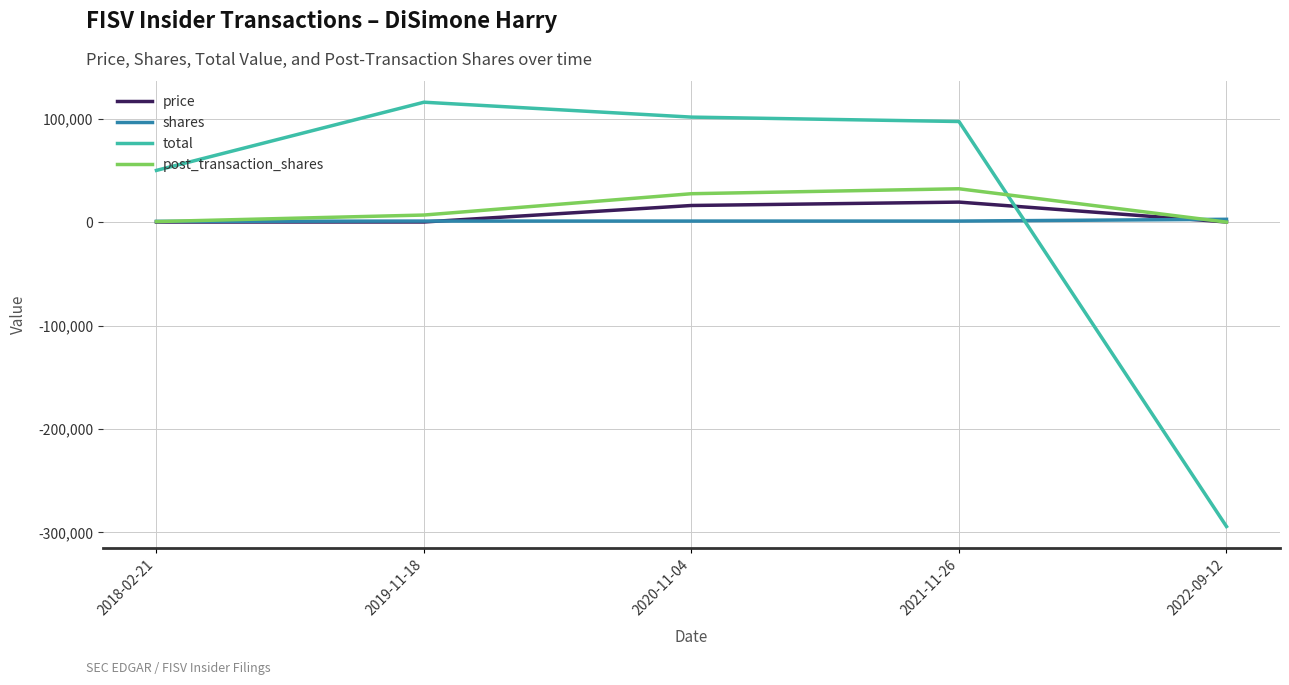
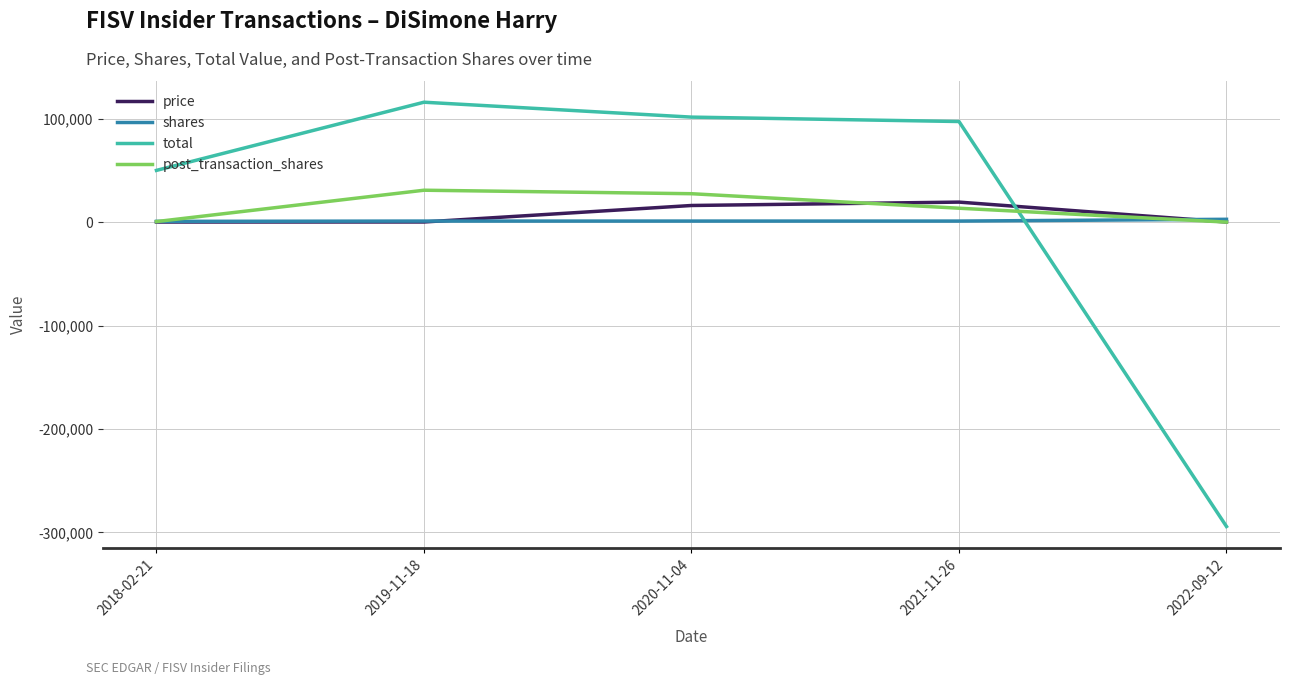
  {
    "price": {
      "2020-11-04": "16,000",
      "2021-11-26": "19,000"
    },
    "post_transaction_shares": {
-     "2019-11-18": "7,000",
+     "2019-11-18": "31,000",
      "2020-11-04": "27,000",
-     "2021-11-26": "32,000"
+     "2021-11-26": "13,000"
    }
  }
